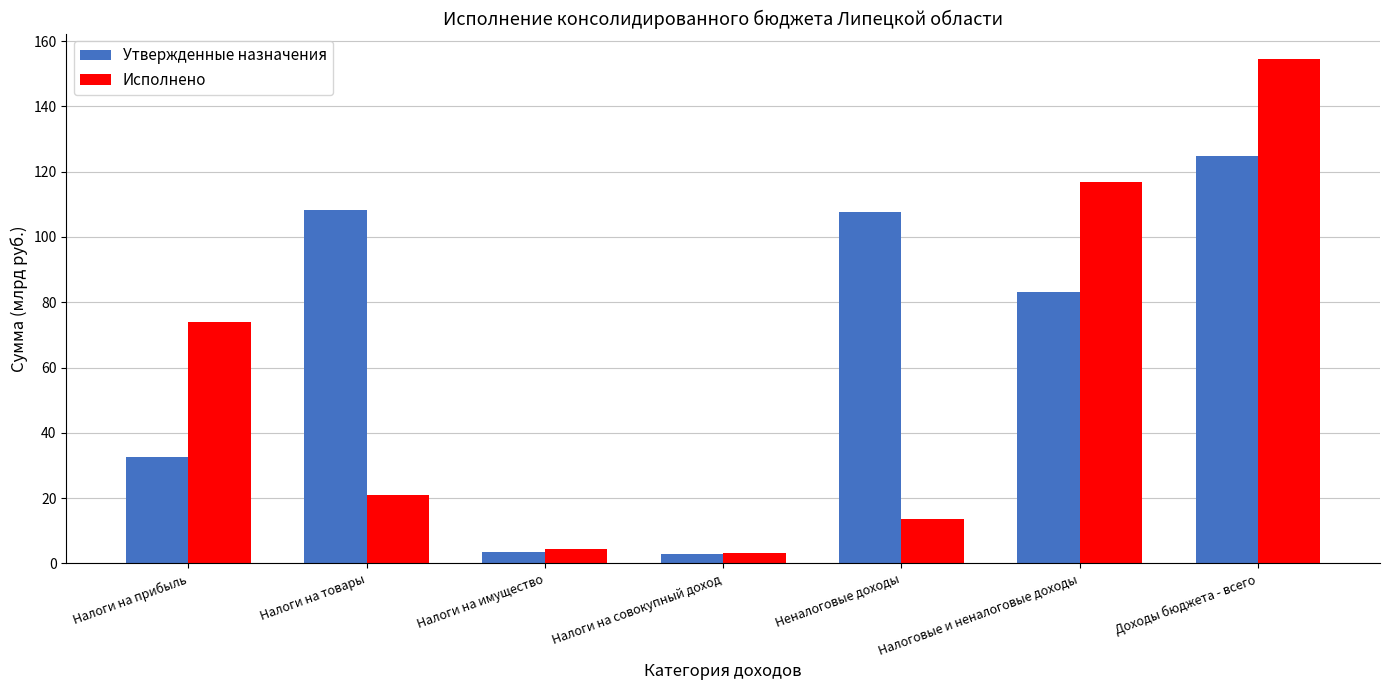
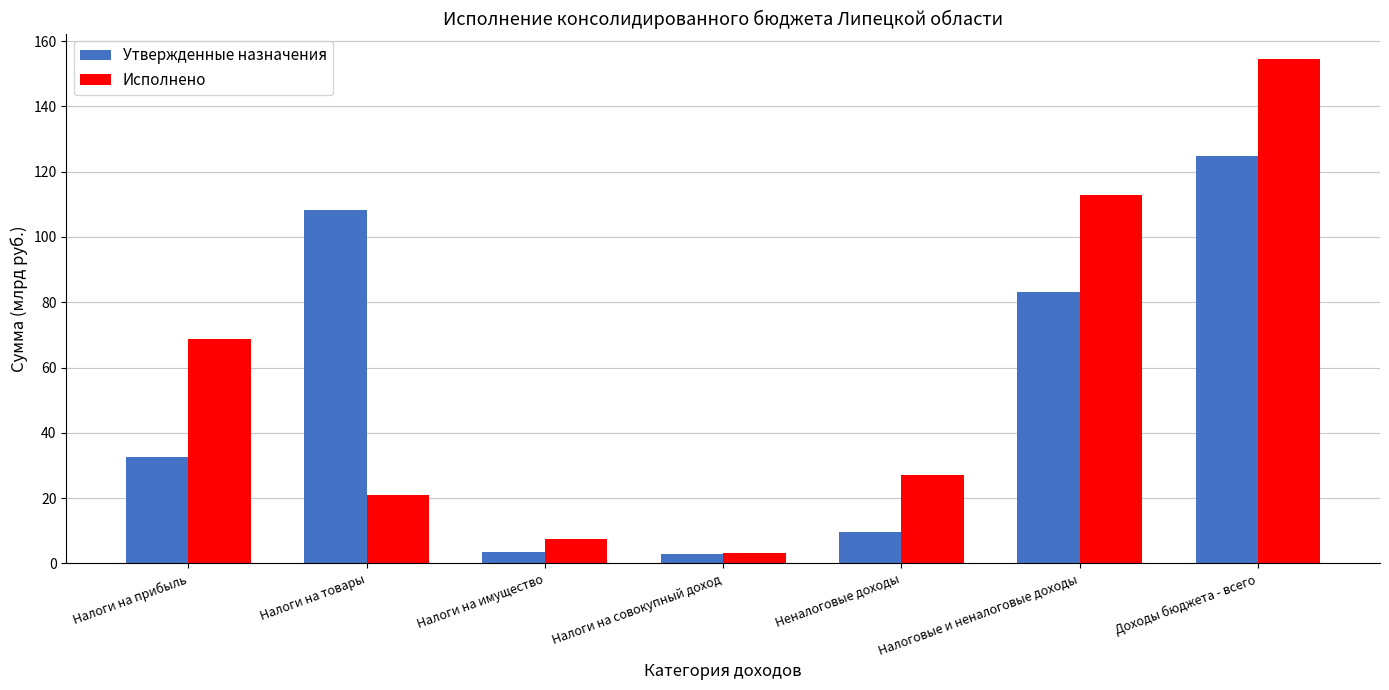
  {
    "Утвержденные назначения": {
      "Налоги на прибыль": 33,
      "Налоги на товары": 108,
      "Налоги на имущество": 4,
      "Налоги на совокупный доход": 3,
-     "Неналоговые доходы": 108,
+     "Неналоговые доходы": 10,
      "Налоговые и неналоговые доходы": 83,
      "Доходы бюджета - всего": 125
    },
    "Исполнено": {
-     "Налоги на прибыль": 74,
+     "Налоги на прибыль": 69,
      "Налоги на товары": 21,
-     "Налоги на имущество": 4,
+     "Налоги на имущество": 7,
      "Налоги на совокупный доход": 3,
-     "Неналоговые доходы": 13,
-     "Налоговые и неналоговые доходы": 117,
+     "Неналоговые доходы": 27,
+     "Налоговые и неналоговые доходы": 113,
      "Доходы бюджета - всего": 155
    }
  }
